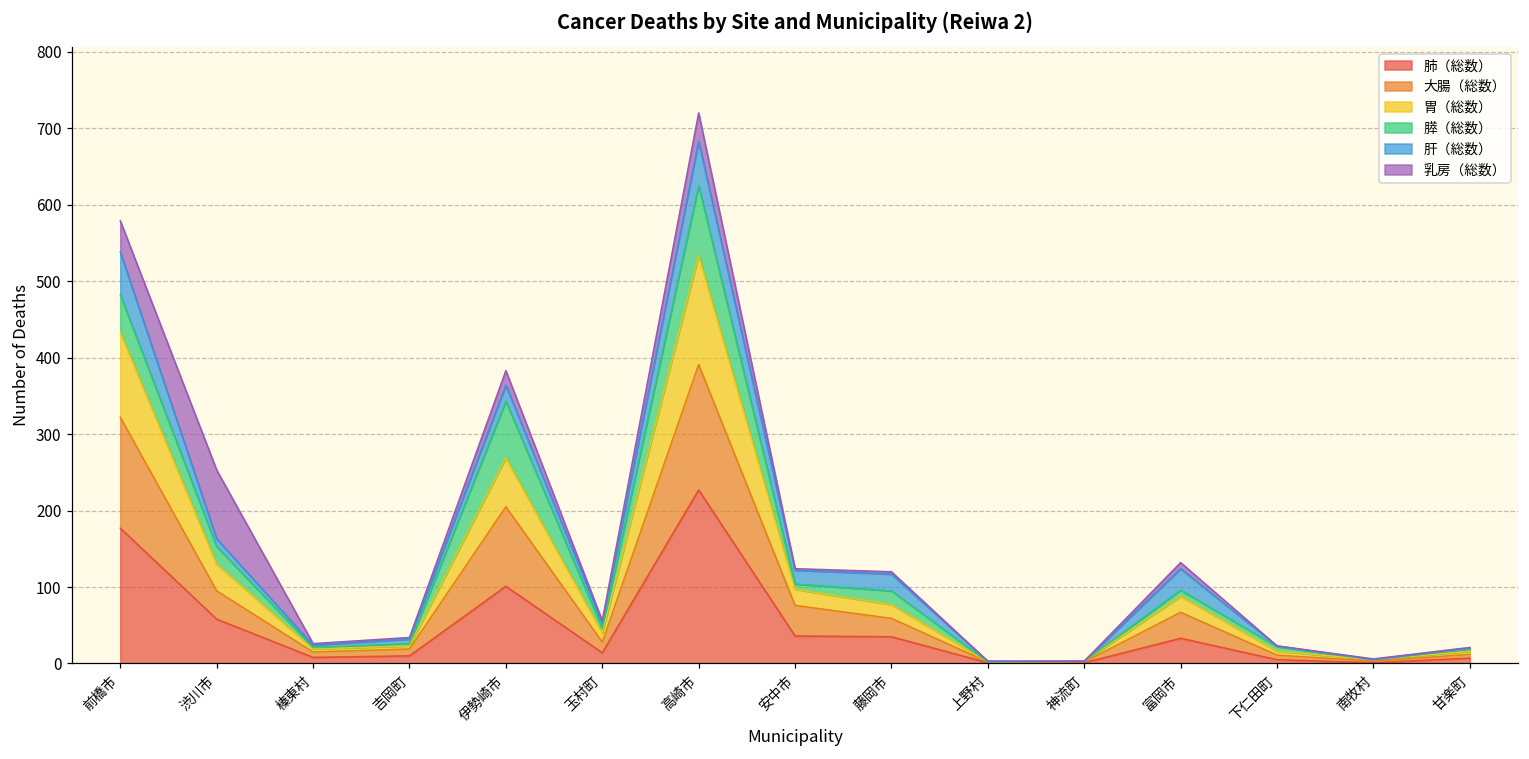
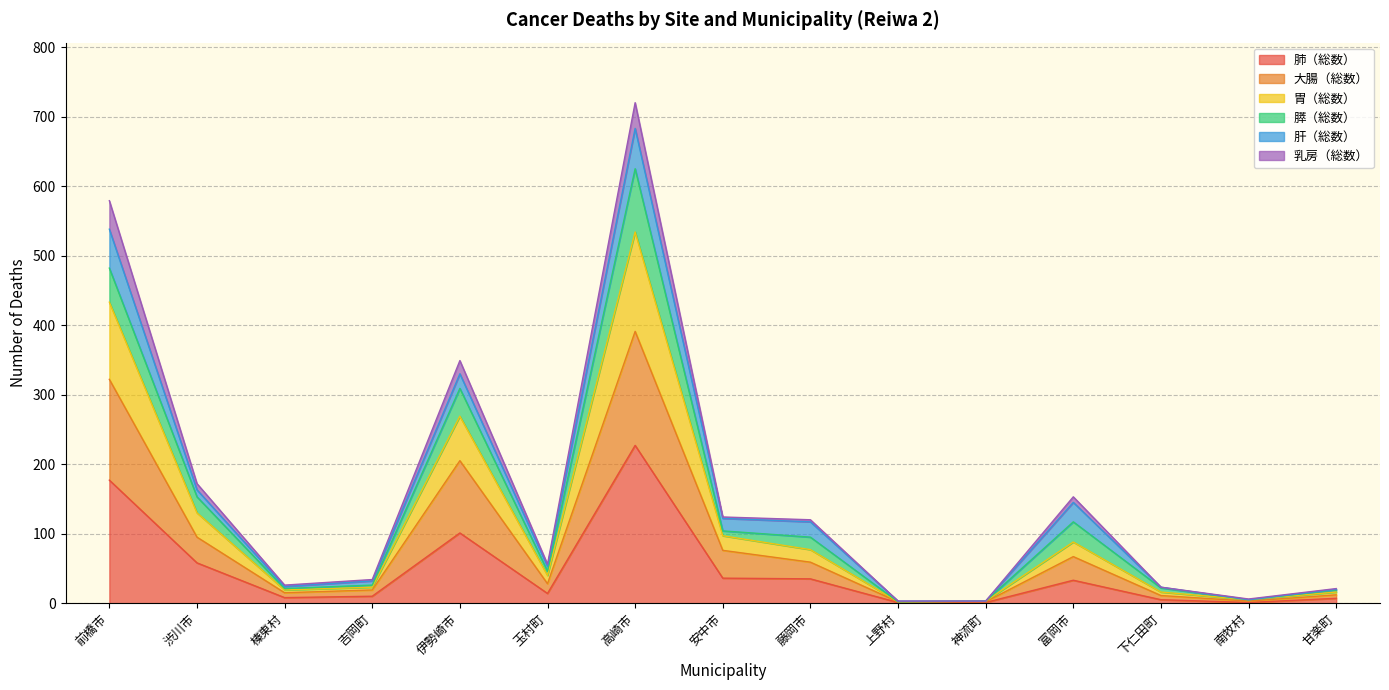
  {
    "胃（総数）": {
      "前橋市": 110,
      "渋川市": 40,
      "伊勢崎市": 60,
      "玉村町": 10,
      "高崎市": 140,
      "安中市": 20,
      "藤岡市": 20,
      "富岡市": 20,
      "下仁田町": 10
    },
    "膵（総数）": {
      "前橋市": 50,
      "渋川市": 20,
-     "伊勢崎市": 70,
+     "伊勢崎市": 40,
      "玉村町": 10,
      "高崎市": 90,
      "安中市": 10,
      "藤岡市": 20,
-     "富岡市": 10
+     "富岡市": 30
    },
    "肝（総数）": {
      "前橋市": 60,
      "渋川市": 10,
      "伊勢崎市": 20,
      "高崎市": 60,
      "富岡市": 30
    },
    "乳房（総数）": {
      "前橋市": 40,
-     "渋川市": 90,
+     "渋川市": 10,
      "伊勢崎市": 20,
      "高崎市": 40,
      "富岡市": 10
    }
  }
